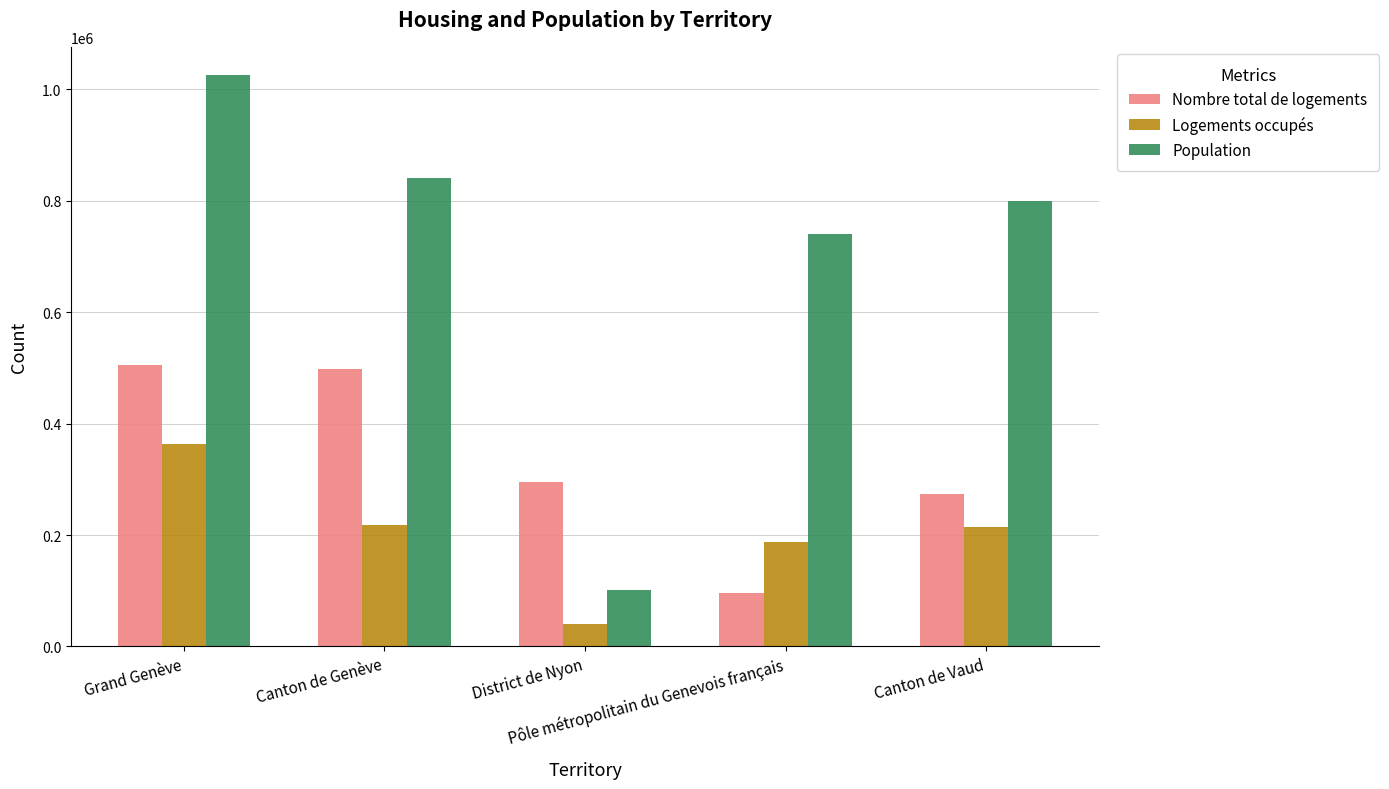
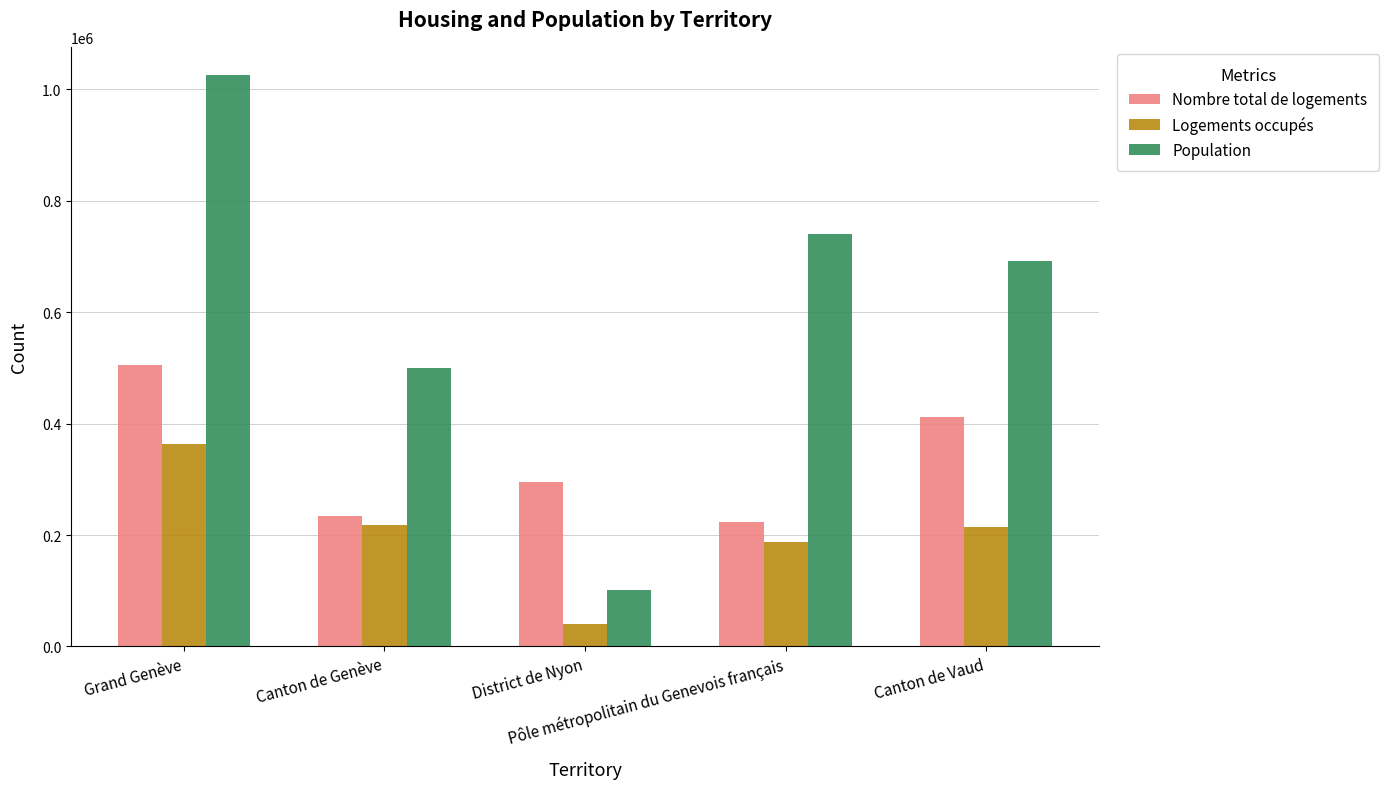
  {
    "Nombre total de logements": {
      "Grand Genève": 510000,
-     "Canton de Genève": 500000,
+     "Canton de Genève": 230000,
      "District de Nyon": 300000,
-     "Pôle métropolitain du Genevois français": 100000,
-     "Canton de Vaud": 270000
+     "Pôle métropolitain du Genevois français": 220000,
+     "Canton de Vaud": 410000
    },
    "Logements occupés": {
      "Grand Genève": 360000,
      "Canton de Genève": 220000,
      "District de Nyon": 40000,
      "Pôle métropolitain du Genevois français": 190000,
      "Canton de Vaud": 210000
    },
    "Population": {
      "Grand Genève": 1030000,
-     "Canton de Genève": 840000,
+     "Canton de Genève": 500000,
      "District de Nyon": 100000,
      "Pôle métropolitain du Genevois français": 740000,
-     "Canton de Vaud": 800000
+     "Canton de Vaud": 690000
    }
  }
